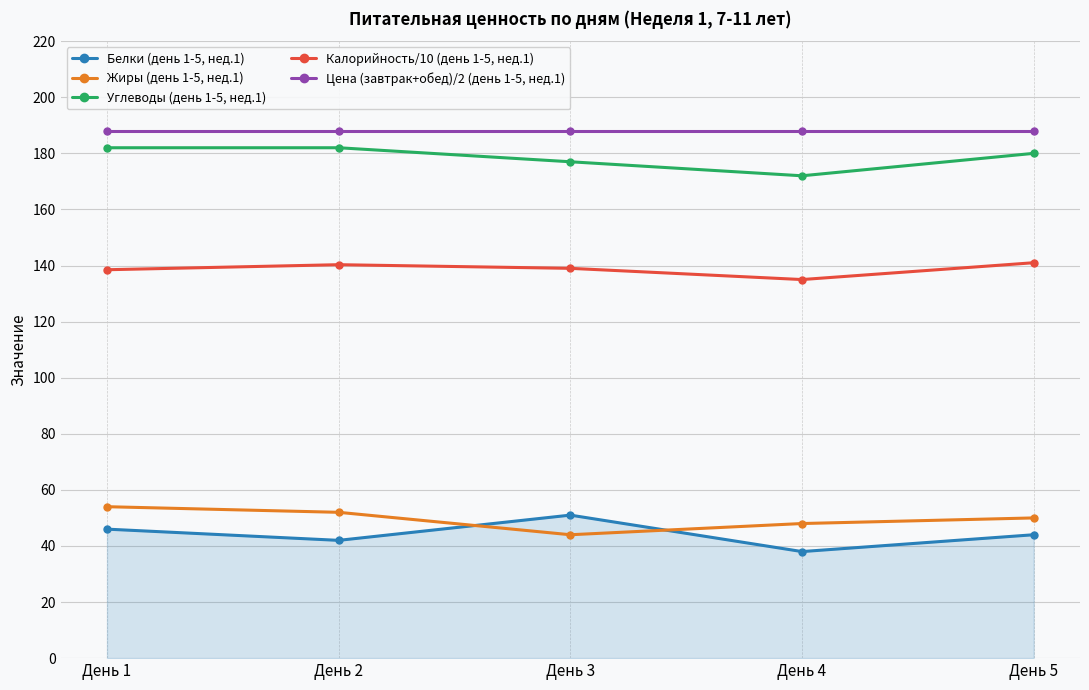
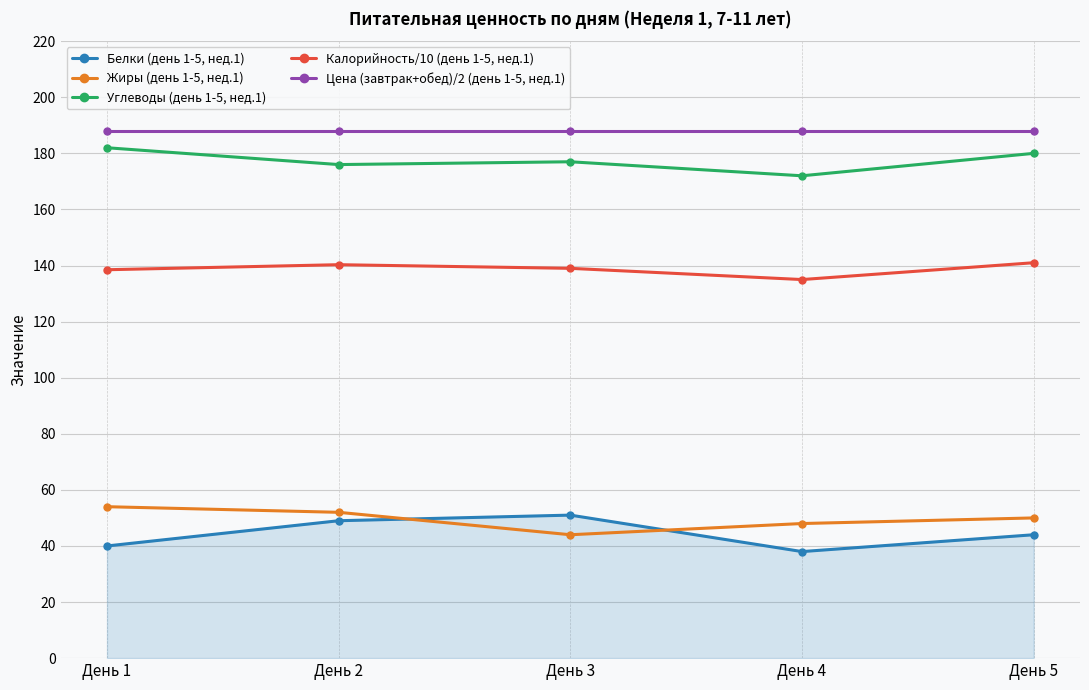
  {
    "Белки (день 1-5, нед.1)": {
-     "День 1": 46,
-     "День 2": 42,
+     "День 1": 40,
+     "День 2": 49,
      "День 3": 51,
      "День 4": 38,
      "День 5": 44
    },
    "Углеводы (день 1-5, нед.1)": {
      "День 1": 182,
-     "День 2": 182,
+     "День 2": 176,
      "День 3": 177,
      "День 4": 172,
      "День 5": 180
    },
    "Цена (завтрак+обед)/2 (день 1-5, нед.1)": {
      "День 1": 188,
      "День 2": 188,
      "День 3": 188,
      "День 4": 188,
      "День 5": 188
    }
  }
